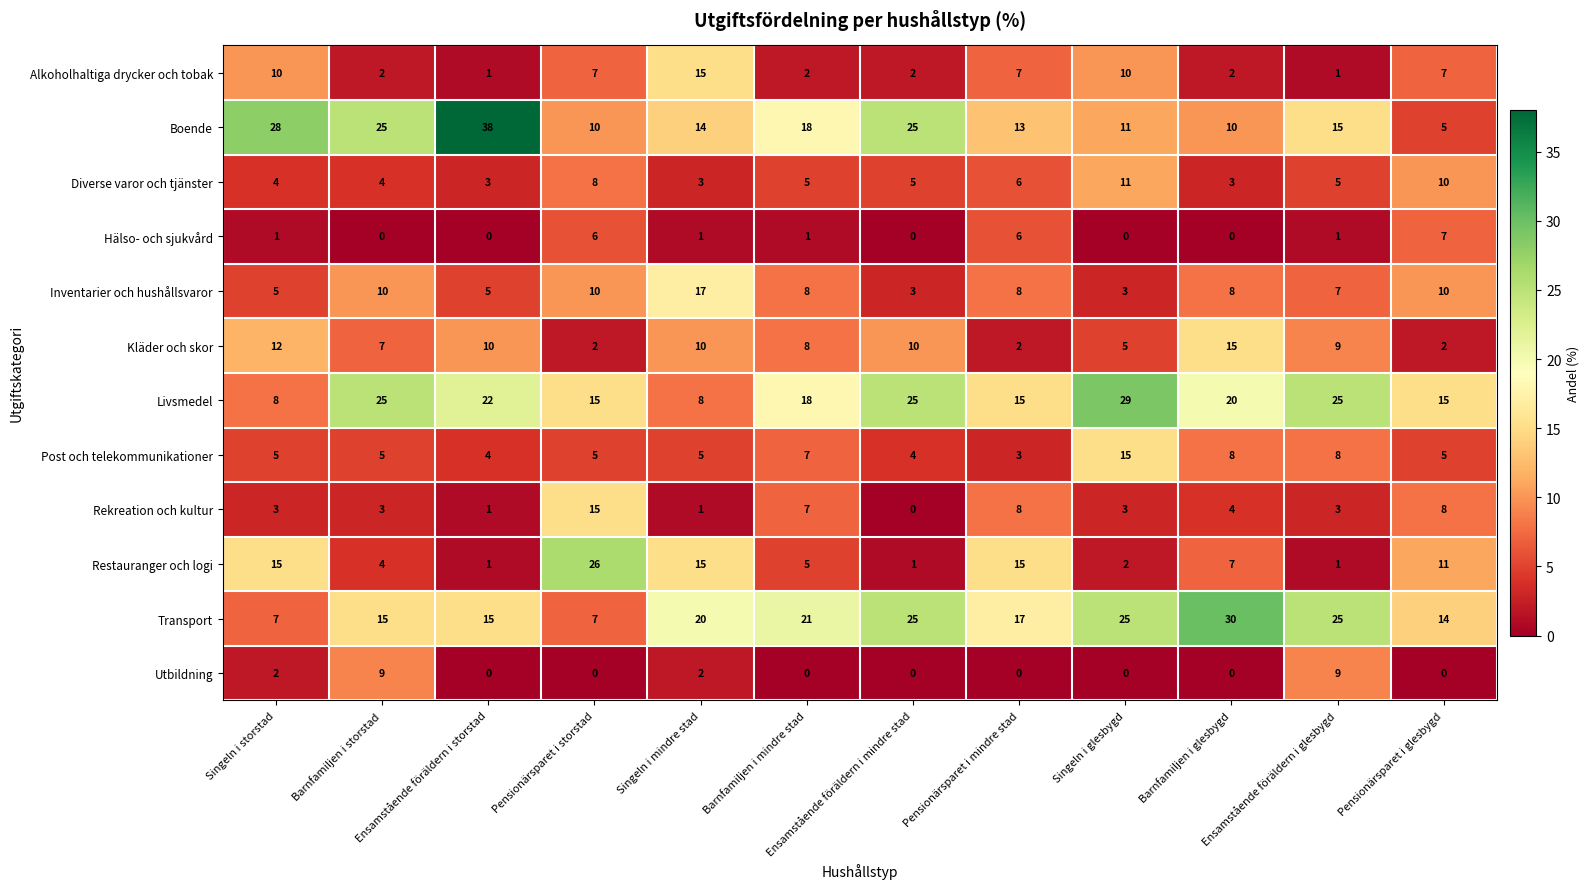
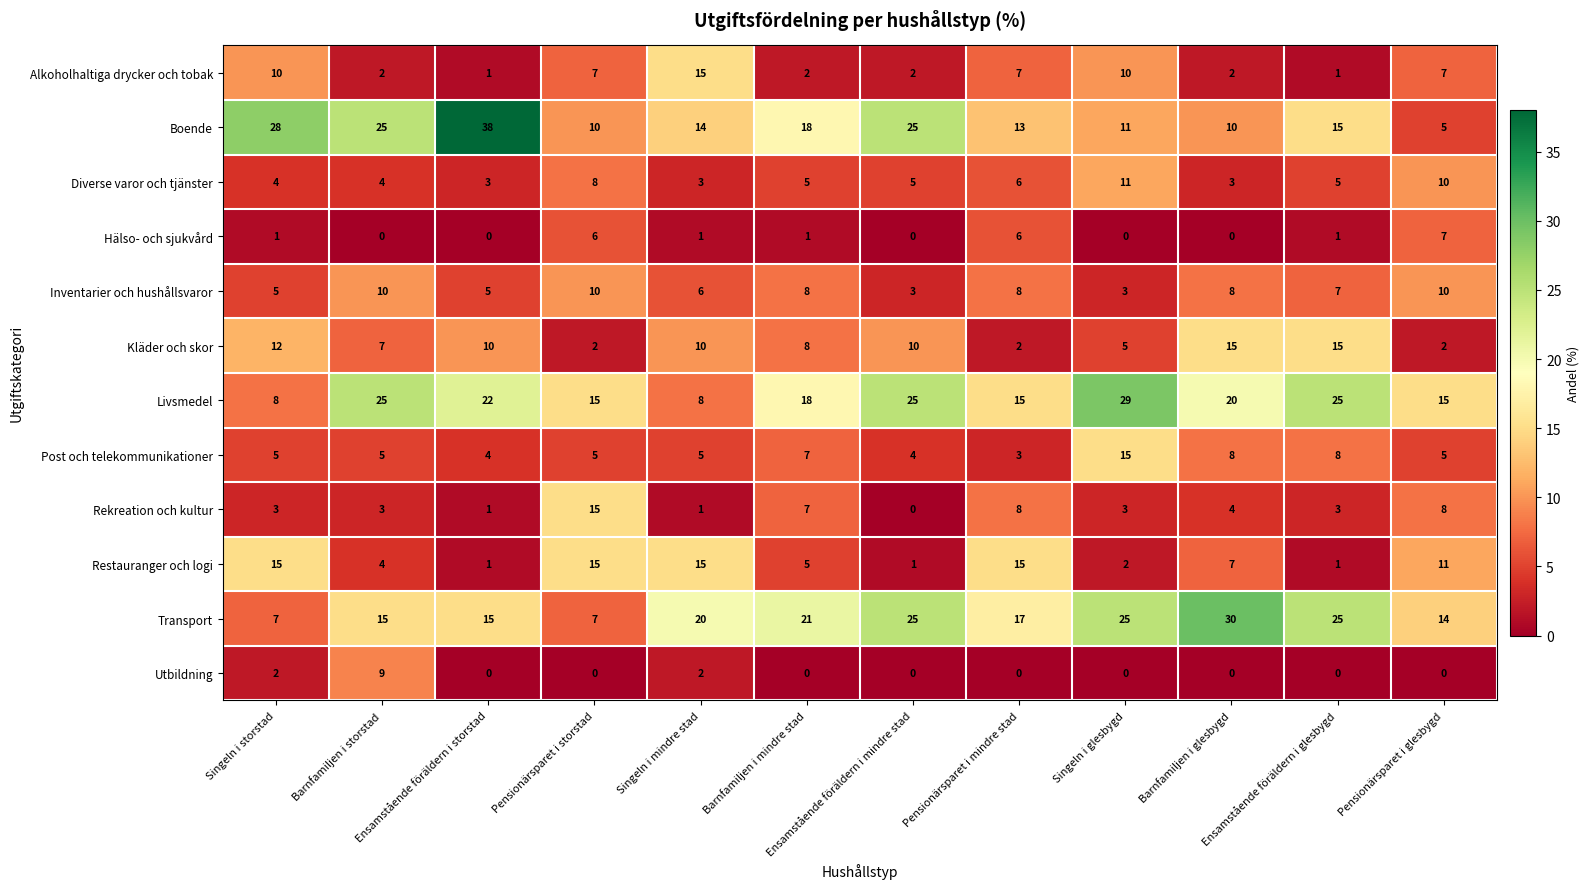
  {
    "Alkoholhaltiga drycker och tobak": {
      "Singeln i storstad": 10,
      "Barnfamiljen i storstad": 2,
      "Ensamstående föräldern i storstad": 1,
      "Pensionärsparet i storstad": 7,
      "Singeln i mindre stad": 15,
      "Barnfamiljen i mindre stad": 2,
      "Ensamstående föräldern i mindre stad": 2,
      "Pensionärsparet i mindre stad": 7,
      "Singeln i glesbygd": 10,
      "Barnfamiljen i glesbygd": 2,
      "Ensamstående föräldern i glesbygd": 1,
      "Pensionärsparet i glesbygd": 7
    },
    "Boende": {
      "Singeln i storstad": 28,
      "Barnfamiljen i storstad": 25,
      "Ensamstående föräldern i storstad": 38,
      "Pensionärsparet i storstad": 10,
      "Singeln i mindre stad": 14,
      "Barnfamiljen i mindre stad": 18,
      "Ensamstående föräldern i mindre stad": 25,
      "Pensionärsparet i mindre stad": 13,
      "Singeln i glesbygd": 11,
      "Barnfamiljen i glesbygd": 10,
      "Ensamstående föräldern i glesbygd": 15,
      "Pensionärsparet i glesbygd": 5
    },
    "Diverse varor och tjänster": {
      "Singeln i storstad": 4,
      "Barnfamiljen i storstad": 4,
      "Ensamstående föräldern i storstad": 3,
      "Pensionärsparet i storstad": 8,
      "Singeln i mindre stad": 3,
      "Barnfamiljen i mindre stad": 5,
      "Ensamstående föräldern i mindre stad": 5,
      "Pensionärsparet i mindre stad": 6,
      "Singeln i glesbygd": 11,
      "Barnfamiljen i glesbygd": 3,
      "Ensamstående föräldern i glesbygd": 5,
      "Pensionärsparet i glesbygd": 10
    },
    "Hälso- och sjukvård": {
      "Singeln i storstad": 1,
      "Barnfamiljen i storstad": 0,
      "Ensamstående föräldern i storstad": 0,
      "Pensionärsparet i storstad": 6,
      "Singeln i mindre stad": 1,
      "Barnfamiljen i mindre stad": 1,
      "Ensamstående föräldern i mindre stad": 0,
      "Pensionärsparet i mindre stad": 6,
      "Singeln i glesbygd": 0,
      "Barnfamiljen i glesbygd": 0,
      "Ensamstående föräldern i glesbygd": 1,
      "Pensionärsparet i glesbygd": 7
    },
    "Inventarier och hushållsvaror": {
      "Singeln i storstad": 5,
      "Barnfamiljen i storstad": 10,
      "Ensamstående föräldern i storstad": 5,
      "Pensionärsparet i storstad": 10,
-     "Singeln i mindre stad": 17,
+     "Singeln i mindre stad": 6,
      "Barnfamiljen i mindre stad": 8,
      "Ensamstående föräldern i mindre stad": 3,
      "Pensionärsparet i mindre stad": 8,
      "Singeln i glesbygd": 3,
      "Barnfamiljen i glesbygd": 8,
      "Ensamstående föräldern i glesbygd": 7,
      "Pensionärsparet i glesbygd": 10
    },
    "Kläder och skor": {
      "Singeln i storstad": 12,
      "Barnfamiljen i storstad": 7,
      "Ensamstående föräldern i storstad": 10,
      "Pensionärsparet i storstad": 2,
      "Singeln i mindre stad": 10,
      "Barnfamiljen i mindre stad": 8,
      "Ensamstående föräldern i mindre stad": 10,
      "Pensionärsparet i mindre stad": 2,
      "Singeln i glesbygd": 5,
      "Barnfamiljen i glesbygd": 15,
-     "Ensamstående föräldern i glesbygd": 9,
+     "Ensamstående föräldern i glesbygd": 15,
      "Pensionärsparet i glesbygd": 2
    },
    "Livsmedel": {
      "Singeln i storstad": 8,
      "Barnfamiljen i storstad": 25,
      "Ensamstående föräldern i storstad": 22,
      "Pensionärsparet i storstad": 15,
      "Singeln i mindre stad": 8,
      "Barnfamiljen i mindre stad": 18,
      "Ensamstående föräldern i mindre stad": 25,
      "Pensionärsparet i mindre stad": 15,
      "Singeln i glesbygd": 29,
      "Barnfamiljen i glesbygd": 20,
      "Ensamstående föräldern i glesbygd": 25,
      "Pensionärsparet i glesbygd": 15
    },
    "Post och telekommunikationer": {
      "Singeln i storstad": 5,
      "Barnfamiljen i storstad": 5,
      "Ensamstående föräldern i storstad": 4,
      "Pensionärsparet i storstad": 5,
      "Singeln i mindre stad": 5,
      "Barnfamiljen i mindre stad": 7,
      "Ensamstående föräldern i mindre stad": 4,
      "Pensionärsparet i mindre stad": 3,
      "Singeln i glesbygd": 15,
      "Barnfamiljen i glesbygd": 8,
      "Ensamstående föräldern i glesbygd": 8,
      "Pensionärsparet i glesbygd": 5
    },
    "Rekreation och kultur": {
      "Singeln i storstad": 3,
      "Barnfamiljen i storstad": 3,
      "Ensamstående föräldern i storstad": 1,
      "Pensionärsparet i storstad": 15,
      "Singeln i mindre stad": 1,
      "Barnfamiljen i mindre stad": 7,
      "Ensamstående föräldern i mindre stad": 0,
      "Pensionärsparet i mindre stad": 8,
      "Singeln i glesbygd": 3,
      "Barnfamiljen i glesbygd": 4,
      "Ensamstående föräldern i glesbygd": 3,
      "Pensionärsparet i glesbygd": 8
    },
    "Restauranger och logi": {
      "Singeln i storstad": 15,
      "Barnfamiljen i storstad": 4,
      "Ensamstående föräldern i storstad": 1,
-     "Pensionärsparet i storstad": 26,
+     "Pensionärsparet i storstad": 15,
      "Singeln i mindre stad": 15,
      "Barnfamiljen i mindre stad": 5,
      "Ensamstående föräldern i mindre stad": 1,
      "Pensionärsparet i mindre stad": 15,
      "Singeln i glesbygd": 2,
      "Barnfamiljen i glesbygd": 7,
      "Ensamstående föräldern i glesbygd": 1,
      "Pensionärsparet i glesbygd": 11
    },
    "Transport": {
      "Singeln i storstad": 7,
      "Barnfamiljen i storstad": 15,
      "Ensamstående föräldern i storstad": 15,
      "Pensionärsparet i storstad": 7,
      "Singeln i mindre stad": 20,
      "Barnfamiljen i mindre stad": 21,
      "Ensamstående föräldern i mindre stad": 25,
      "Pensionärsparet i mindre stad": 17,
      "Singeln i glesbygd": 25,
      "Barnfamiljen i glesbygd": 30,
      "Ensamstående föräldern i glesbygd": 25,
      "Pensionärsparet i glesbygd": 14
    },
    "Utbildning": {
      "Singeln i storstad": 2,
      "Barnfamiljen i storstad": 9,
      "Ensamstående föräldern i storstad": 0,
      "Pensionärsparet i storstad": 0,
      "Singeln i mindre stad": 2,
      "Barnfamiljen i mindre stad": 0,
      "Ensamstående föräldern i mindre stad": 0,
      "Pensionärsparet i mindre stad": 0,
      "Singeln i glesbygd": 0,
      "Barnfamiljen i glesbygd": 0,
-     "Ensamstående föräldern i glesbygd": 9,
+     "Ensamstående föräldern i glesbygd": 0,
      "Pensionärsparet i glesbygd": 0
    }
  }
